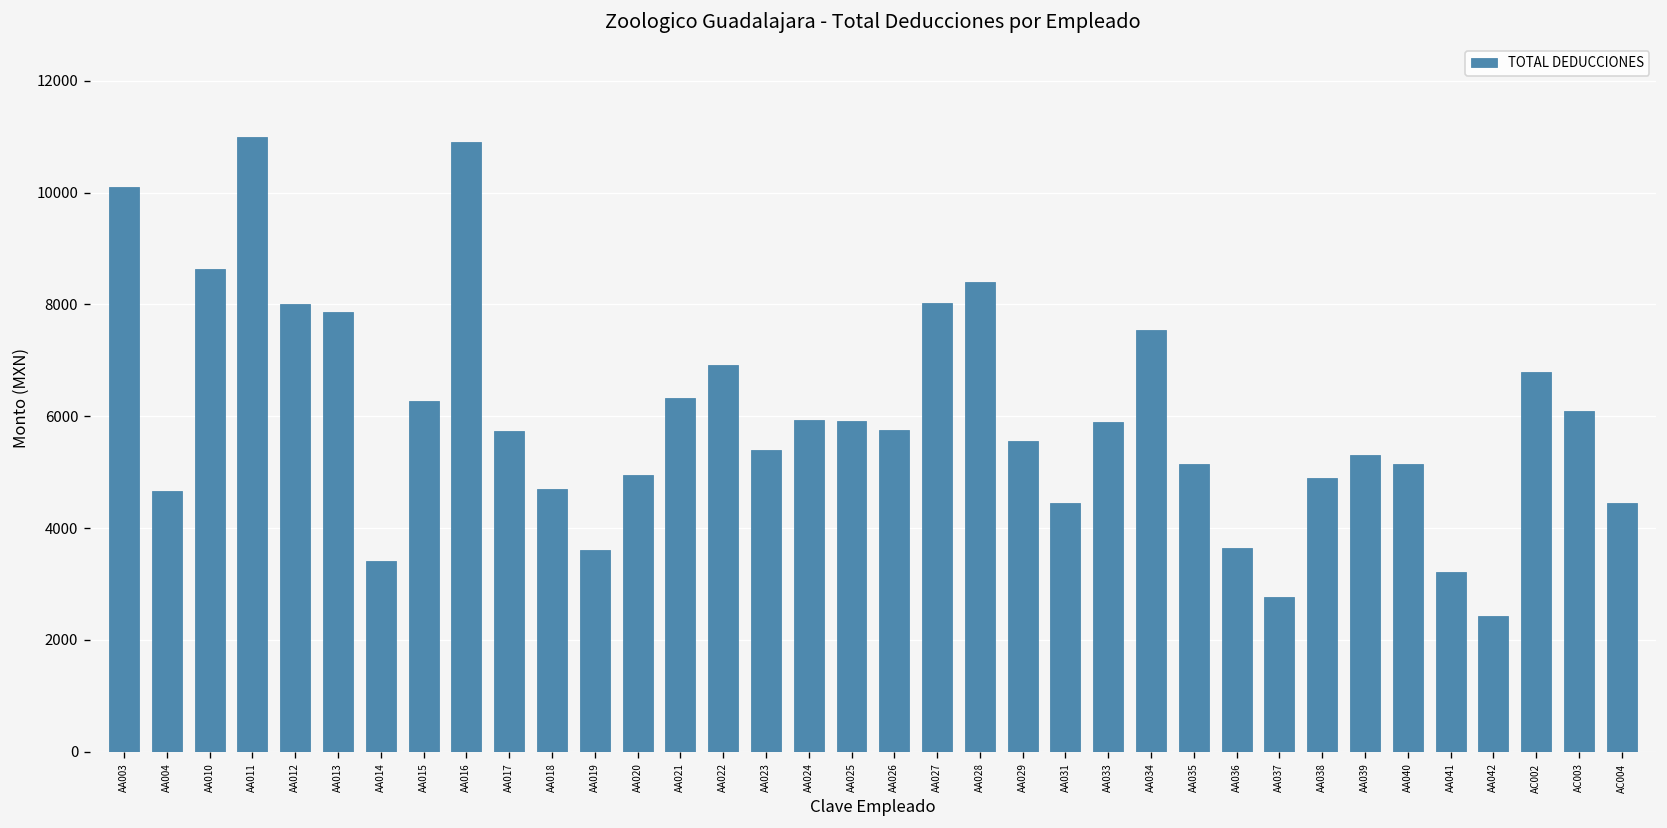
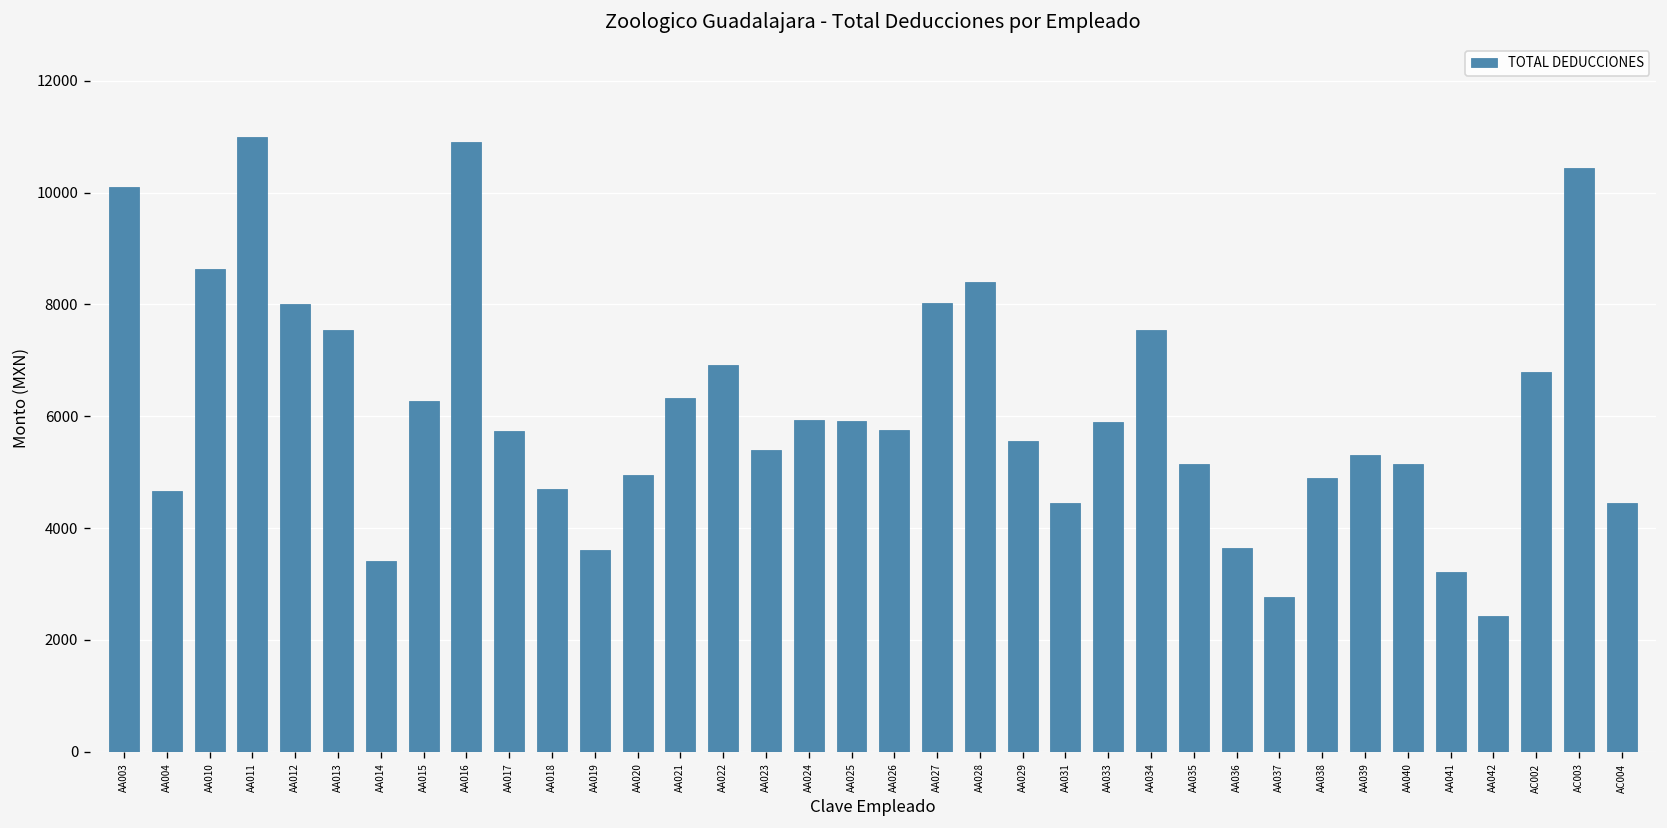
  {
    "AA003": 10100,
    "AA004": 4700,
    "AA010": 8600,
    "AA011": 11000,
    "AA012": 8000,
-   "AA013": 7900,
+   "AA013": 7500,
    "AA014": 3400,
    "AA015": 6300,
    "AA016": 10900,
    "AA017": 5700,
    "AA018": 4700,
    "AA019": 3600,
    "AA020": 4900,
    "AA021": 6300,
    "AA022": 6900,
    "AA023": 5400,
    "AA024": 5900,
    "AA025": 5900,
    "AA026": 5800,
    "AA027": 8000,
    "AA028": 8400,
    "AA029": 5500,
    "AA031": 4400,
    "AA033": 5900,
    "AA034": 7500,
    "AA035": 5100,
    "AA036": 3600,
    "AA037": 2800,
    "AA038": 4900,
    "AA039": 5300,
    "AA040": 5100,
    "AA041": 3200,
    "AA042": 2400,
    "AC002": 6800,
-   "AC003": 6100,
+   "AC003": 10400,
    "AC004": 4400
  }
